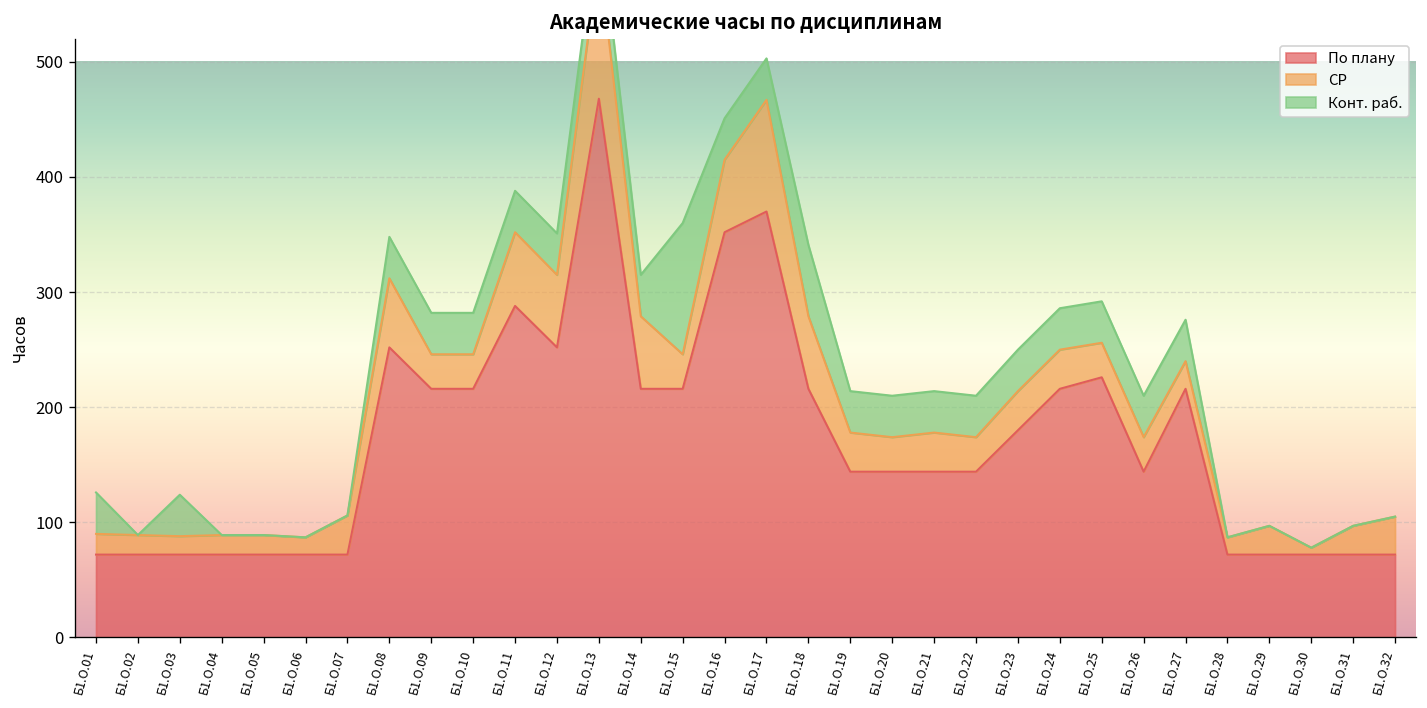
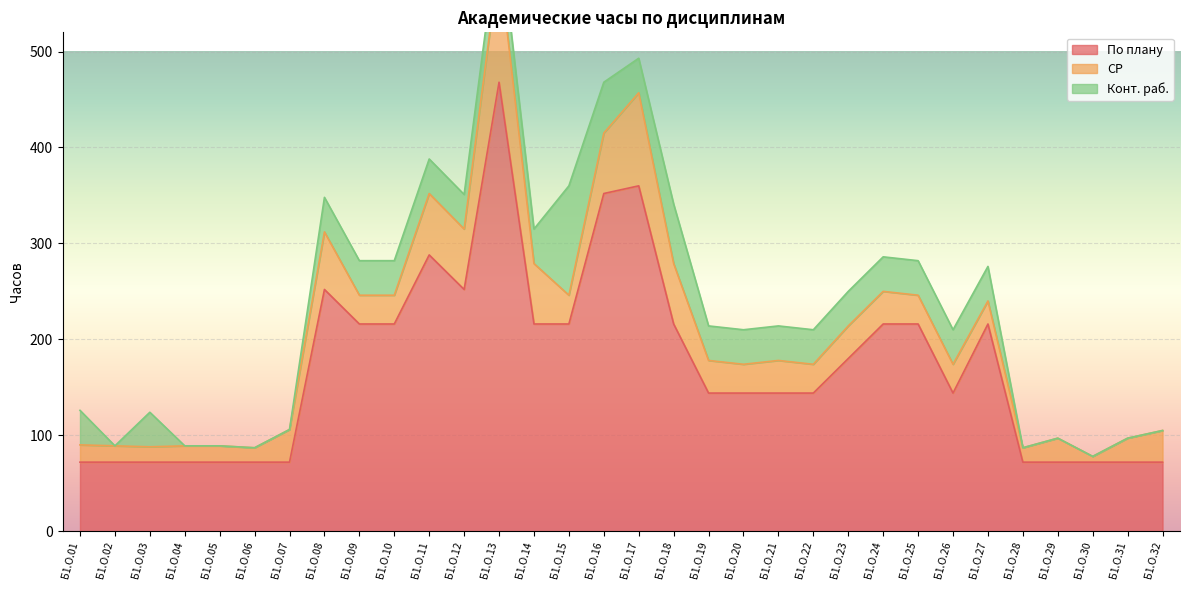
  {
    "По плану": {
      "Б1.О.01": 70,
      "Б1.О.02": 70,
      "Б1.О.03": 70,
      "Б1.О.04": 70,
      "Б1.О.05": 70,
      "Б1.О.06": 70,
      "Б1.О.07": 70,
      "Б1.О.08": 250,
      "Б1.О.09": 220,
      "Б1.О.10": 220,
      "Б1.О.11": 290,
      "Б1.О.12": 250,
      "Б1.О.13": 470,
      "Б1.О.14": 220,
      "Б1.О.15": 220,
      "Б1.О.16": 350,
-     "Б1.О.17": 370,
+     "Б1.О.17": 360,
      "Б1.О.18": 220,
      "Б1.О.19": 140,
      "Б1.О.20": 140,
      "Б1.О.21": 140,
      "Б1.О.22": 140,
      "Б1.О.23": 180,
      "Б1.О.24": 220,
-     "Б1.О.25": 230,
+     "Б1.О.25": 220,
      "Б1.О.26": 140,
      "Б1.О.27": 220,
      "Б1.О.28": 70,
      "Б1.О.29": 70,
      "Б1.О.30": 70,
      "Б1.О.31": 70,
      "Б1.О.32": 70
    },
    "СР": {
      "Б1.О.01": 20,
      "Б1.О.03": 20,
      "Б1.О.08": 60,
      "Б1.О.09": 30,
      "Б1.О.10": 30,
      "Б1.О.11": 60,
      "Б1.О.12": 60,
      "Б1.О.14": 60,
      "Б1.О.15": 30,
      "Б1.О.16": 60,
      "Б1.О.17": 100,
      "Б1.О.18": 60,
      "Б1.О.19": 30,
      "Б1.О.20": 30,
      "Б1.О.21": 30,
      "Б1.О.22": 30,
      "Б1.О.23": 30,
      "Б1.О.24": 30,
      "Б1.О.25": 30,
      "Б1.О.26": 30,
      "Б1.О.27": 20
    },
    "Конт. раб.": {
      "Б1.О.01": 40,
      "Б1.О.03": 40,
      "Б1.О.08": 40,
      "Б1.О.09": 40,
      "Б1.О.10": 40,
      "Б1.О.11": 40,
      "Б1.О.12": 40,
      "Б1.О.14": 40,
      "Б1.О.15": 110,
-     "Б1.О.16": 40,
+     "Б1.О.16": 50,
      "Б1.О.17": 40,
      "Б1.О.18": 60,
      "Б1.О.19": 40,
      "Б1.О.20": 40,
      "Б1.О.21": 40,
      "Б1.О.22": 40,
      "Б1.О.23": 40,
      "Б1.О.24": 40,
      "Б1.О.25": 40,
      "Б1.О.26": 40,
      "Б1.О.27": 40
    }
  }
